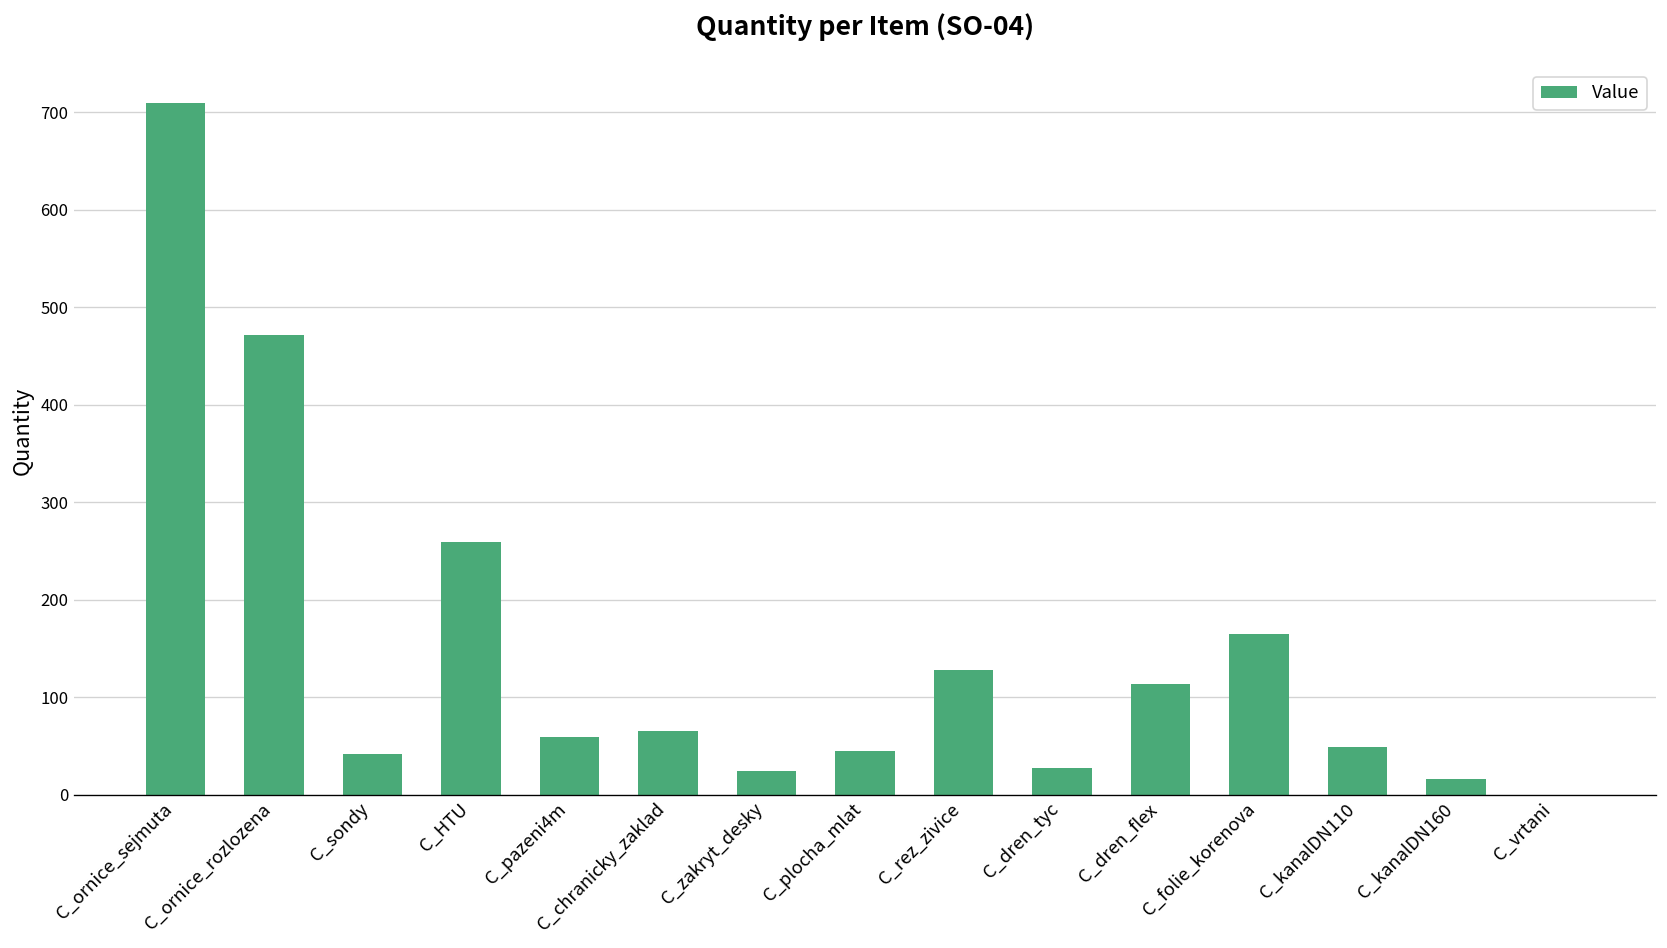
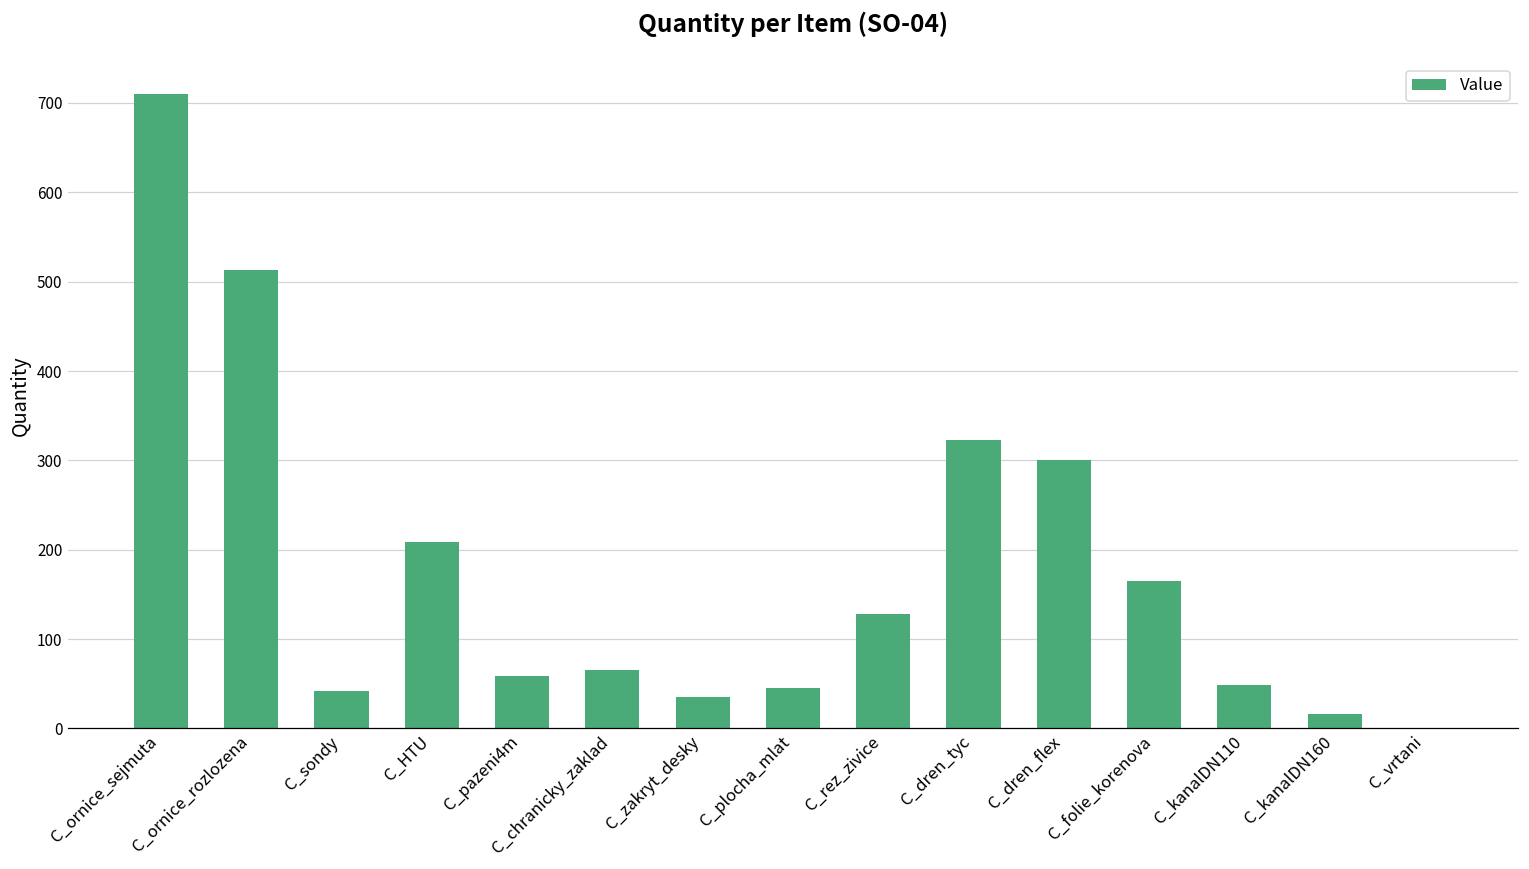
  {
    "C_ornice_sejmuta": 710,
-   "C_ornice_rozlozena": 470,
+   "C_ornice_rozlozena": 510,
    "C_sondy": 40,
-   "C_HTU": 260,
+   "C_HTU": 210,
    "C_pazeni4m": 60,
    "C_chranicky_zaklad": 70,
-   "C_zakryt_desky": 20,
+   "C_zakryt_desky": 40,
    "C_plocha_mlat": 50,
    "C_rez_zivice": 130,
-   "C_dren_tyc": 30,
-   "C_dren_flex": 110,
+   "C_dren_tyc": 320,
+   "C_dren_flex": 300,
    "C_folie_korenova": 170,
    "C_kanalDN110": 50,
    "C_kanalDN160": 20,
    "C_vrtani": 0
  }
